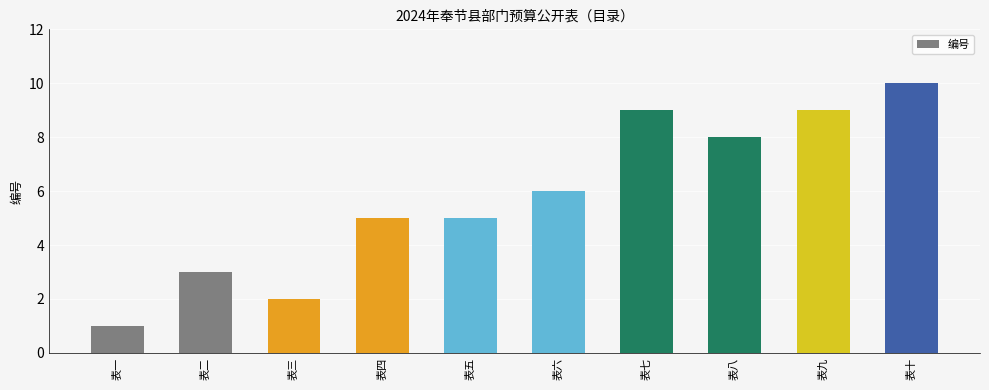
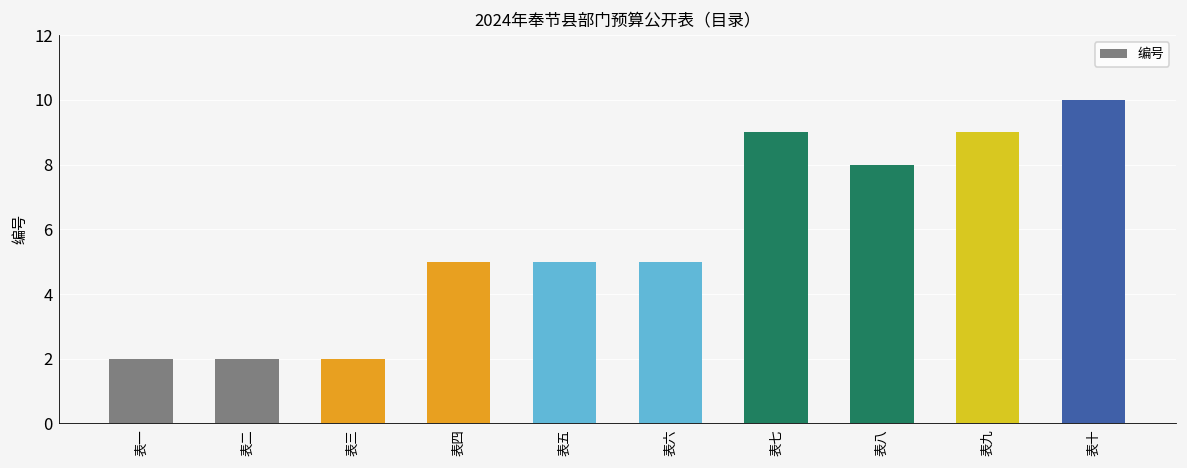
  {
-   "表一": 1,
-   "表二": 3,
+   "表一": 2,
+   "表二": 2,
    "表三": 2,
    "表四": 5,
    "表五": 5,
-   "表六": 6,
+   "表六": 5,
    "表七": 9,
    "表八": 8,
    "表九": 9,
    "表十": 10
  }
